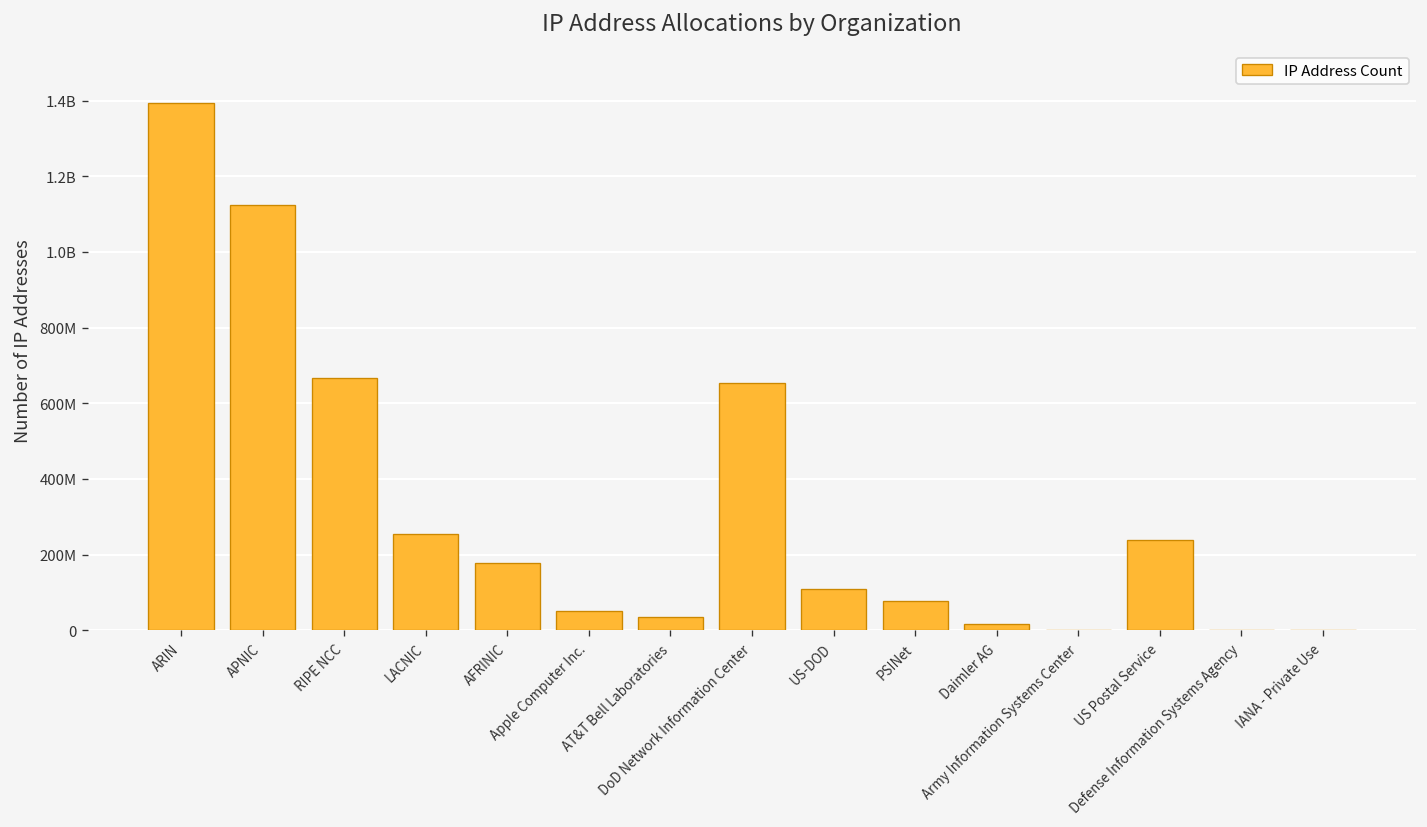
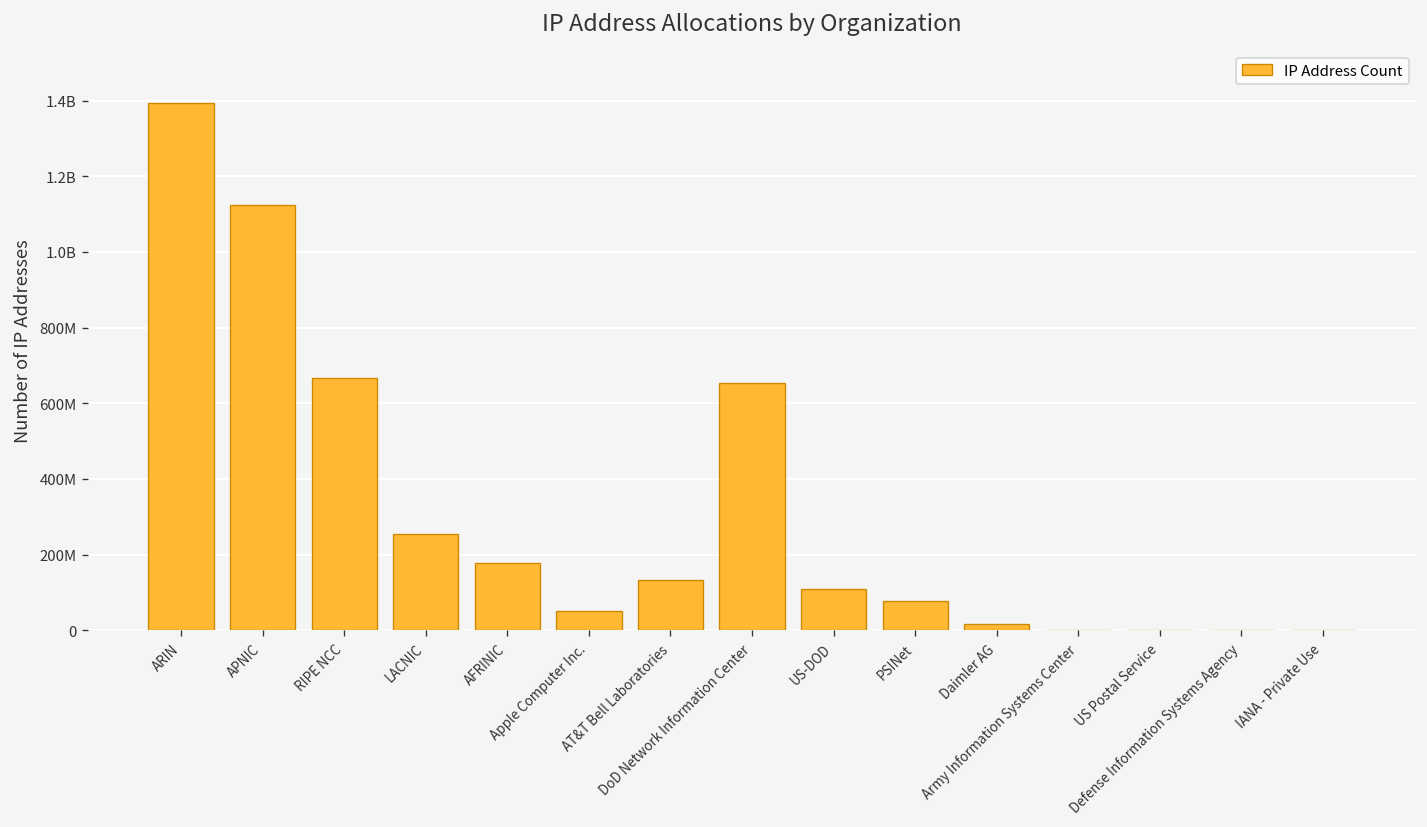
  {
    "ARIN": 1390000000,
    "APNIC": 1120000000,
    "RIPE NCC": 670000000,
    "LACNIC": 250000000,
    "AFRINIC": 180000000,
    "Apple Computer Inc.": 50000000,
-   "AT&T Bell Laboratories": 30000000,
+   "AT&T Bell Laboratories": 130000000,
    "DoD Network Information Center": 650000000,
    "US-DOD": 110000000,
    "PSINet": 80000000,
    "Daimler AG": 20000000,
-   "US Postal Service": 240000000
+   "US Postal Service": 0
  }
